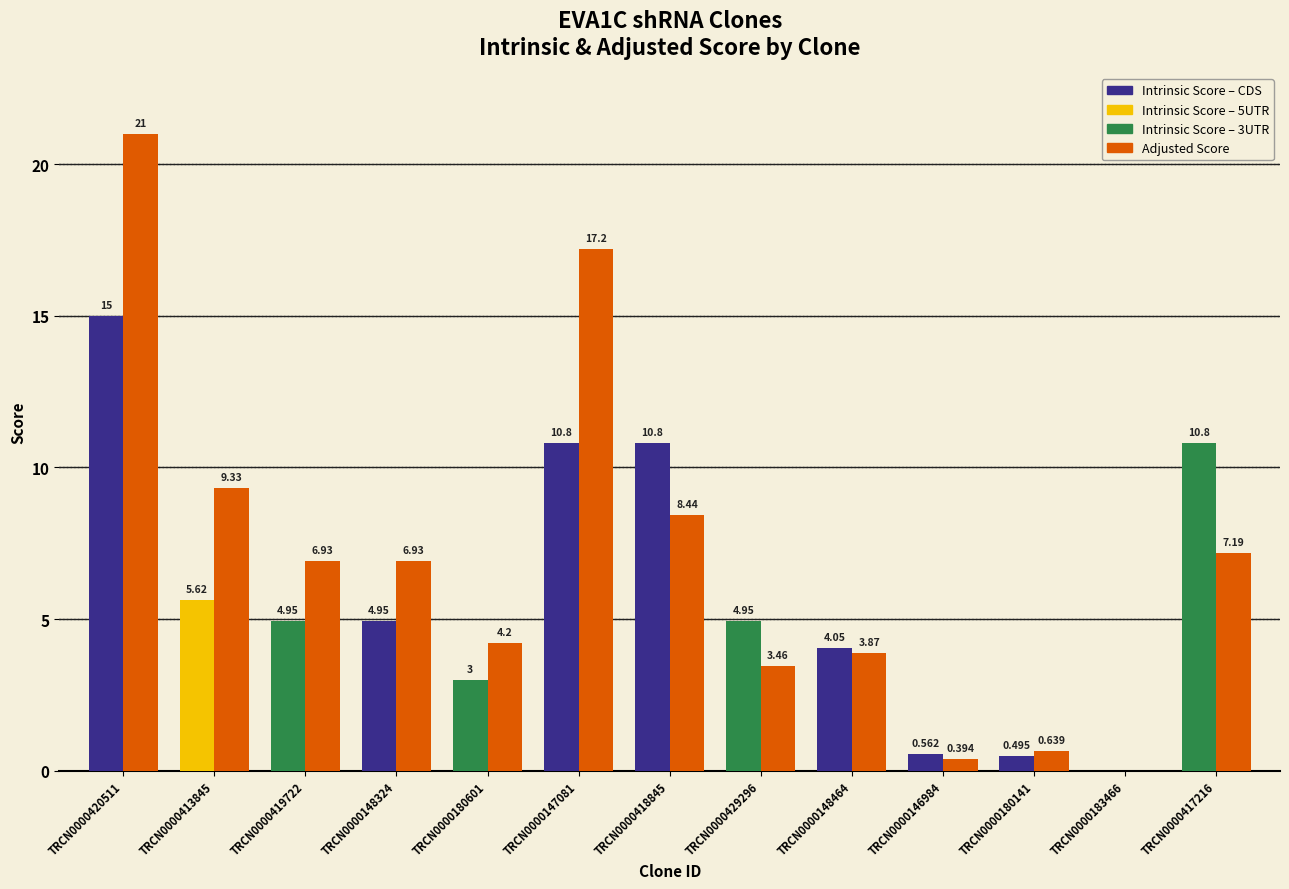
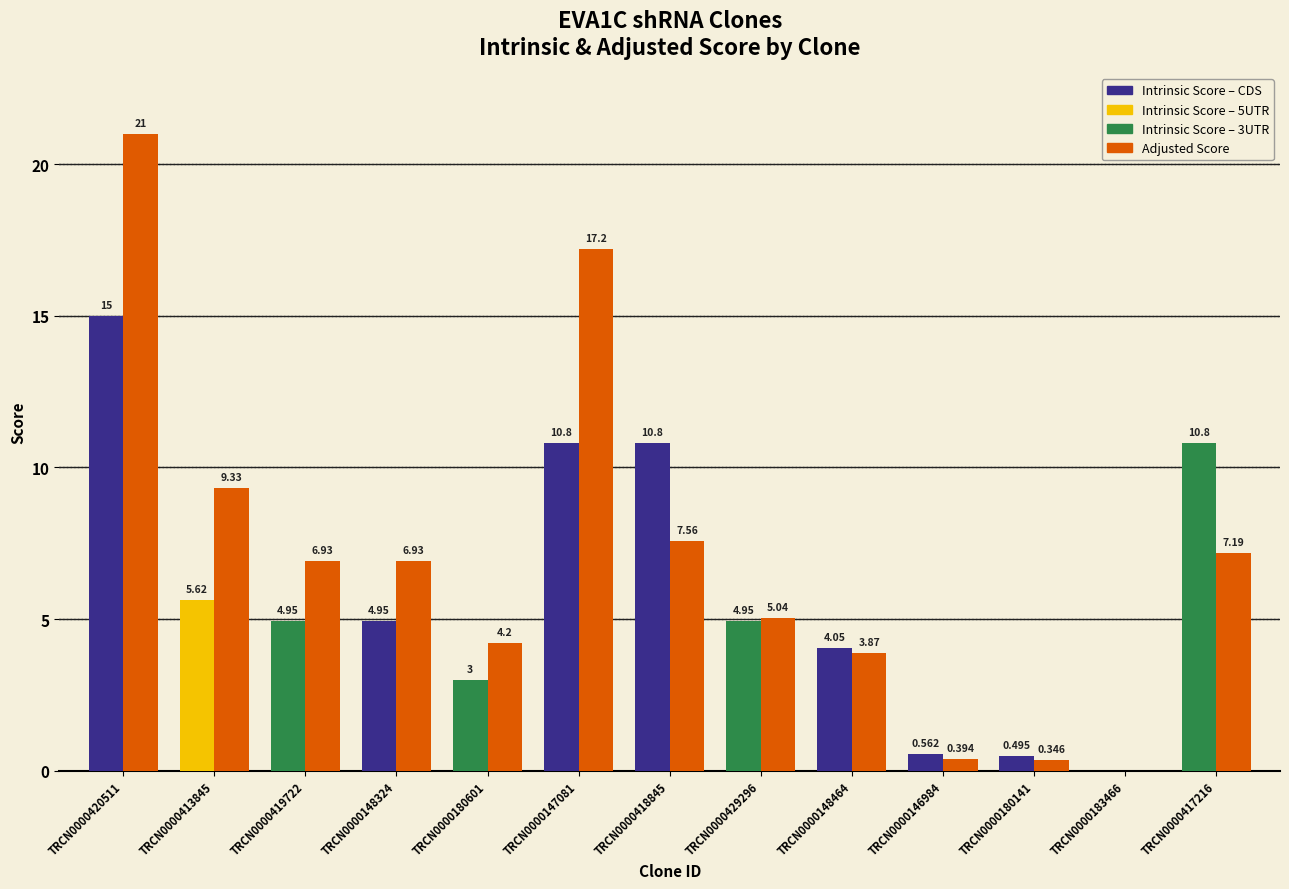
  {
    "Adjusted Score": {
      "TRCN0000420511": 21,
      "TRCN0000413845": 9.33,
      "TRCN0000419722": 6.93,
      "TRCN0000148324": 6.93,
      "TRCN0000180601": 4.2,
      "TRCN0000147081": 17.2,
-     "TRCN0000418845": 8.44,
-     "TRCN0000429296": 3.46,
+     "TRCN0000418845": 7.56,
+     "TRCN0000429296": 5.04,
      "TRCN0000148464": 3.87,
      "TRCN0000146984": 0.394,
-     "TRCN0000180141": 0.639,
+     "TRCN0000180141": 0.346,
      "TRCN0000417216": 7.19
    }
  }
